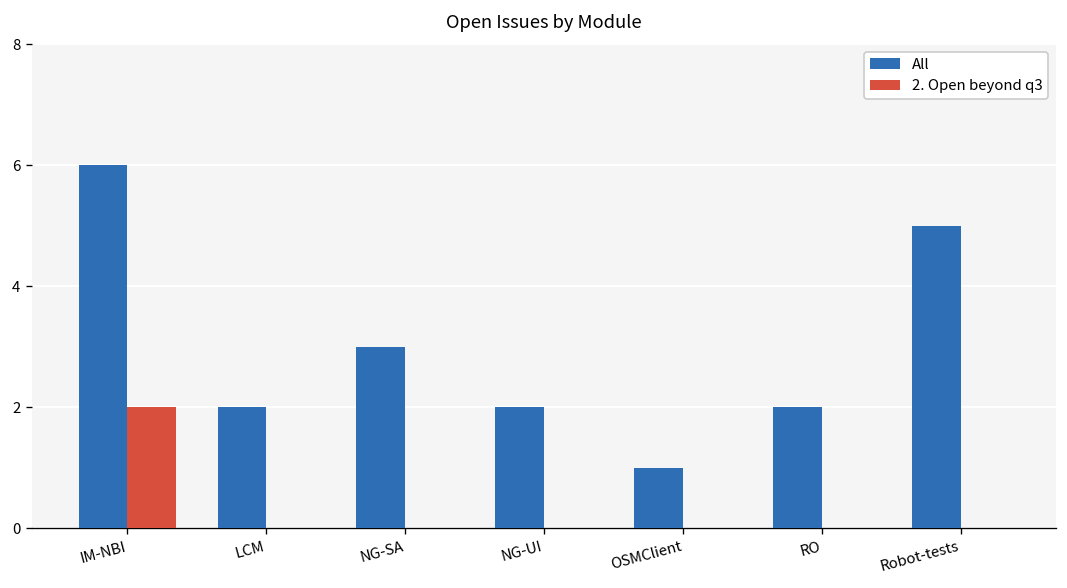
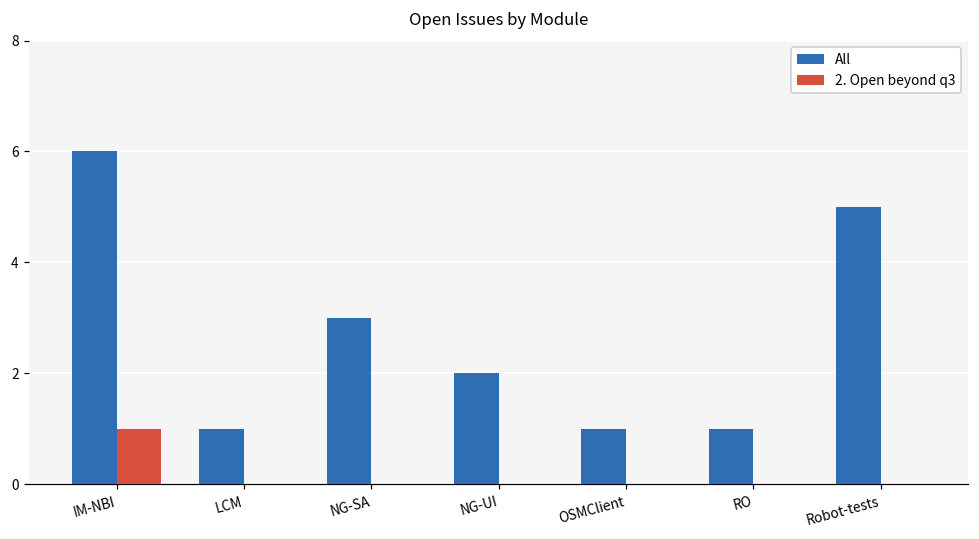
  {
    "All": {
      "IM-NBI": 6,
-     "LCM": 2,
+     "LCM": 1,
      "NG-SA": 3,
      "NG-UI": 2,
      "OSMClient": 1,
-     "RO": 2,
+     "RO": 1,
      "Robot-tests": 5
    },
    "2. Open beyond q3": {
-     "IM-NBI": 2,
+     "IM-NBI": 1,
      "LCM": 0,
      "NG-SA": 0,
      "NG-UI": 0,
      "OSMClient": 0,
      "RO": 0,
      "Robot-tests": 0
    }
  }
